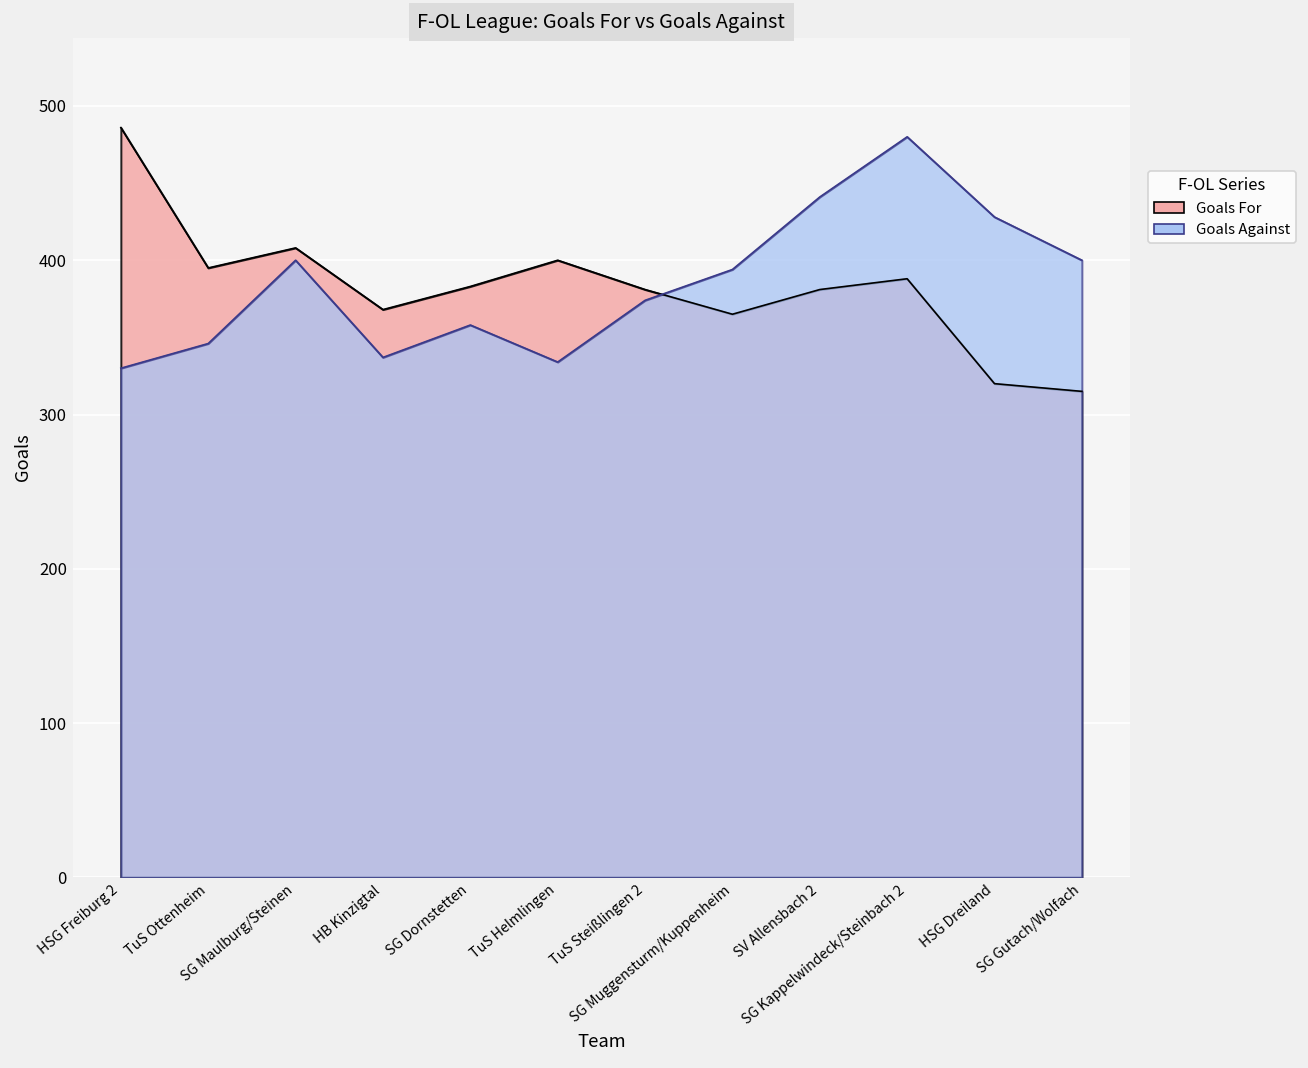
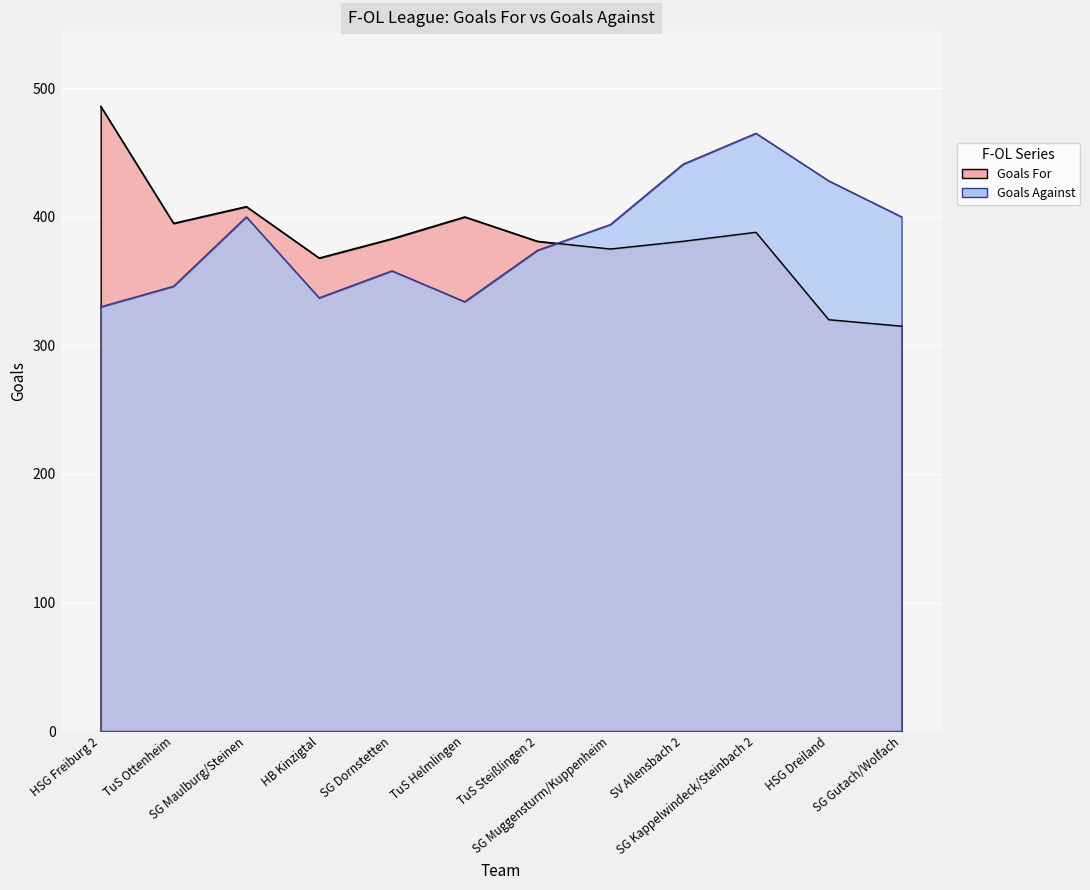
  {
    "Goals For": {
      "HSG Freiburg 2": 486,
      "TuS Ottenheim": 395,
      "SG Maulburg/Steinen": 408,
      "HB Kinzigtal": 368,
      "SG Dornstetten": 383,
      "TuS Helmlingen": 400,
      "TuS Steißlingen 2": 381,
-     "SG Muggensturm/Kuppenheim": 365,
+     "SG Muggensturm/Kuppenheim": 375,
      "SV Allensbach 2": 381,
      "SG Kappelwindeck/Steinbach 2": 388,
      "HSG Dreiland": 320,
      "SG Gutach/Wolfach": 315
    },
    "Goals Against": {
      "HSG Freiburg 2": 330,
      "TuS Ottenheim": 346,
      "SG Maulburg/Steinen": 400,
      "HB Kinzigtal": 337,
      "SG Dornstetten": 358,
      "TuS Helmlingen": 334,
      "TuS Steißlingen 2": 374,
      "SG Muggensturm/Kuppenheim": 394,
      "SV Allensbach 2": 441,
-     "SG Kappelwindeck/Steinbach 2": 480,
+     "SG Kappelwindeck/Steinbach 2": 465,
      "HSG Dreiland": 428,
      "SG Gutach/Wolfach": 400
    }
  }
